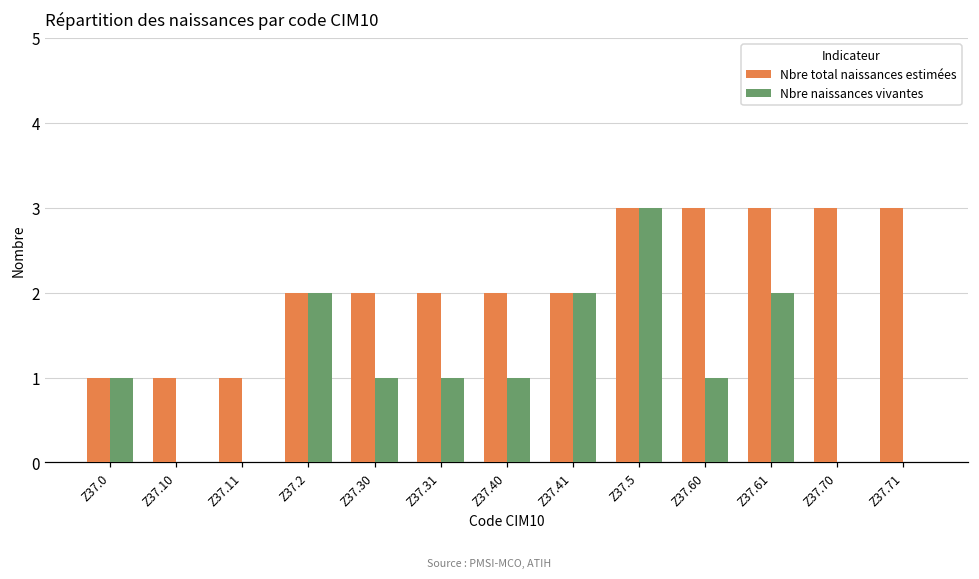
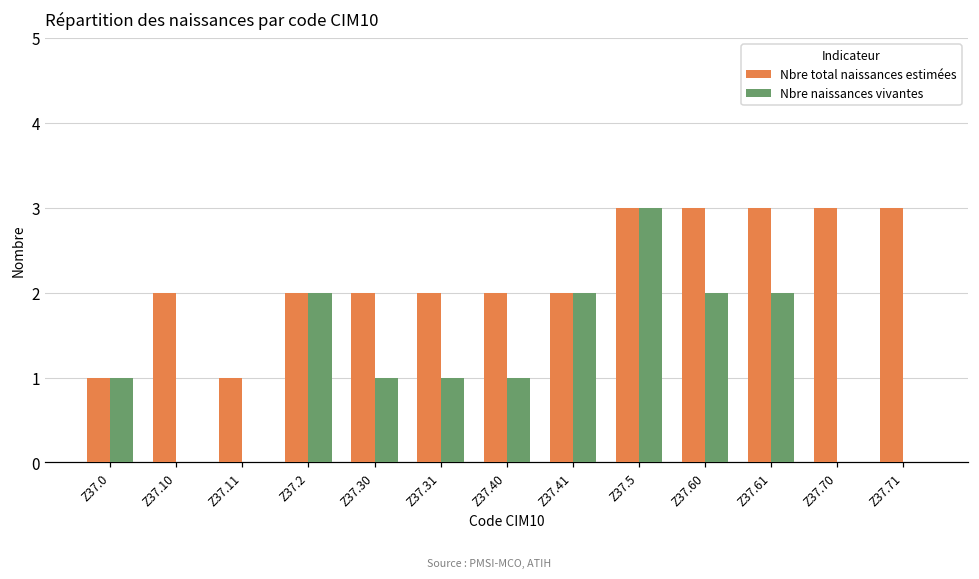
  {
    "Nbre total naissances estimées": {
      "Z37.0": 1,
-     "Z37.10": 1,
+     "Z37.10": 2,
      "Z37.11": 1,
      "Z37.2": 2,
      "Z37.30": 2,
      "Z37.31": 2,
      "Z37.40": 2,
      "Z37.41": 2,
      "Z37.5": 3,
      "Z37.60": 3,
      "Z37.61": 3,
      "Z37.70": 3,
      "Z37.71": 3
    },
    "Nbre naissances vivantes": {
      "Z37.0": 1,
      "Z37.10": 0,
      "Z37.11": 0,
      "Z37.2": 2,
      "Z37.30": 1,
      "Z37.31": 1,
      "Z37.40": 1,
      "Z37.41": 2,
      "Z37.5": 3,
-     "Z37.60": 1,
+     "Z37.60": 2,
      "Z37.61": 2,
      "Z37.70": 0,
      "Z37.71": 0
    }
  }
